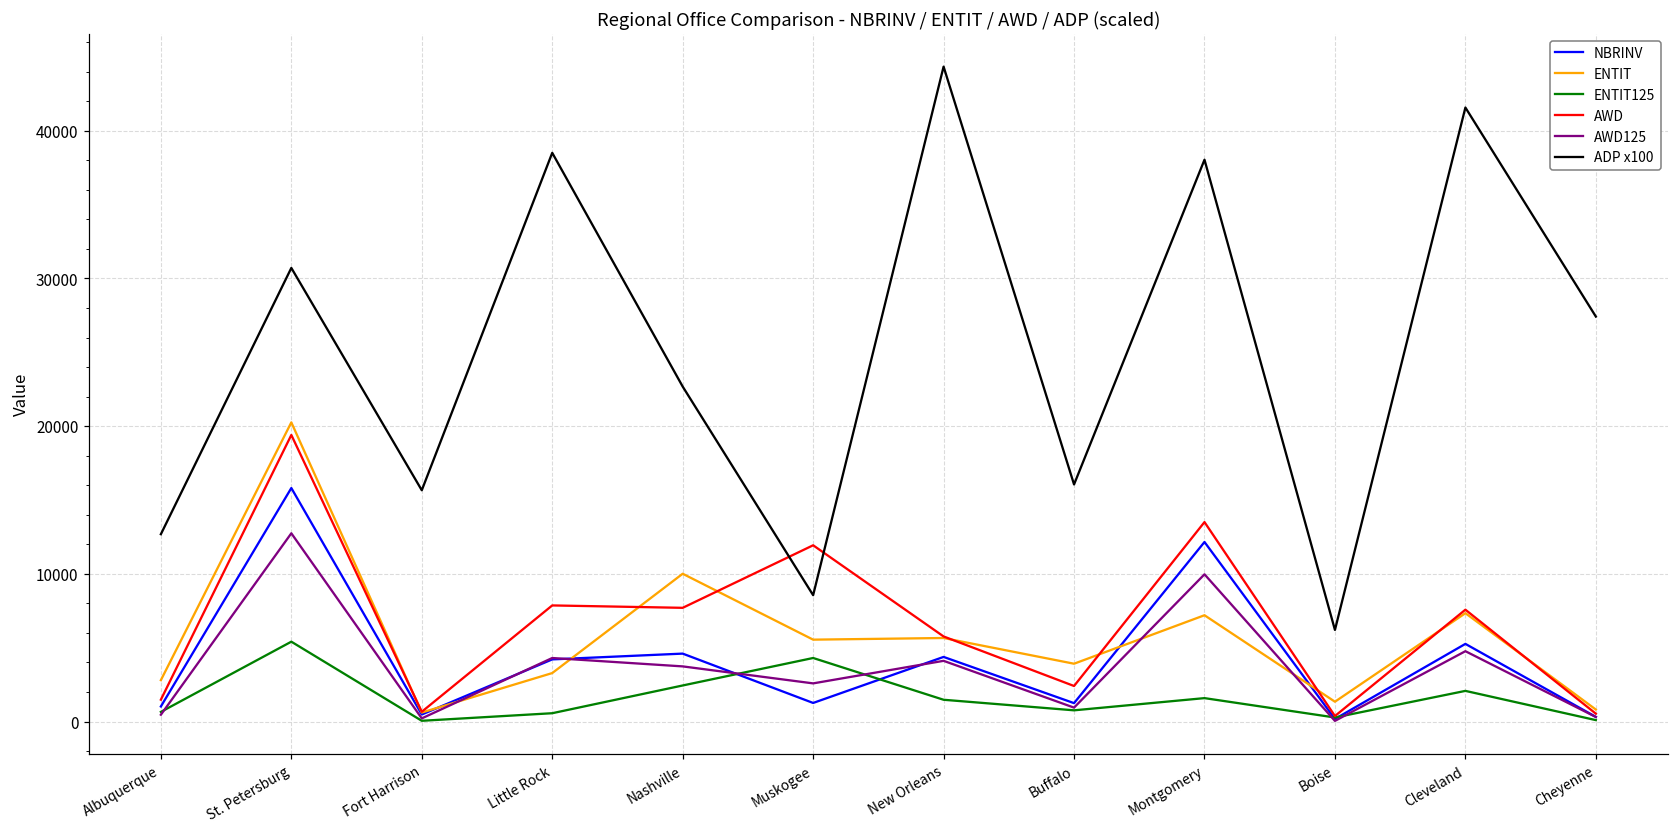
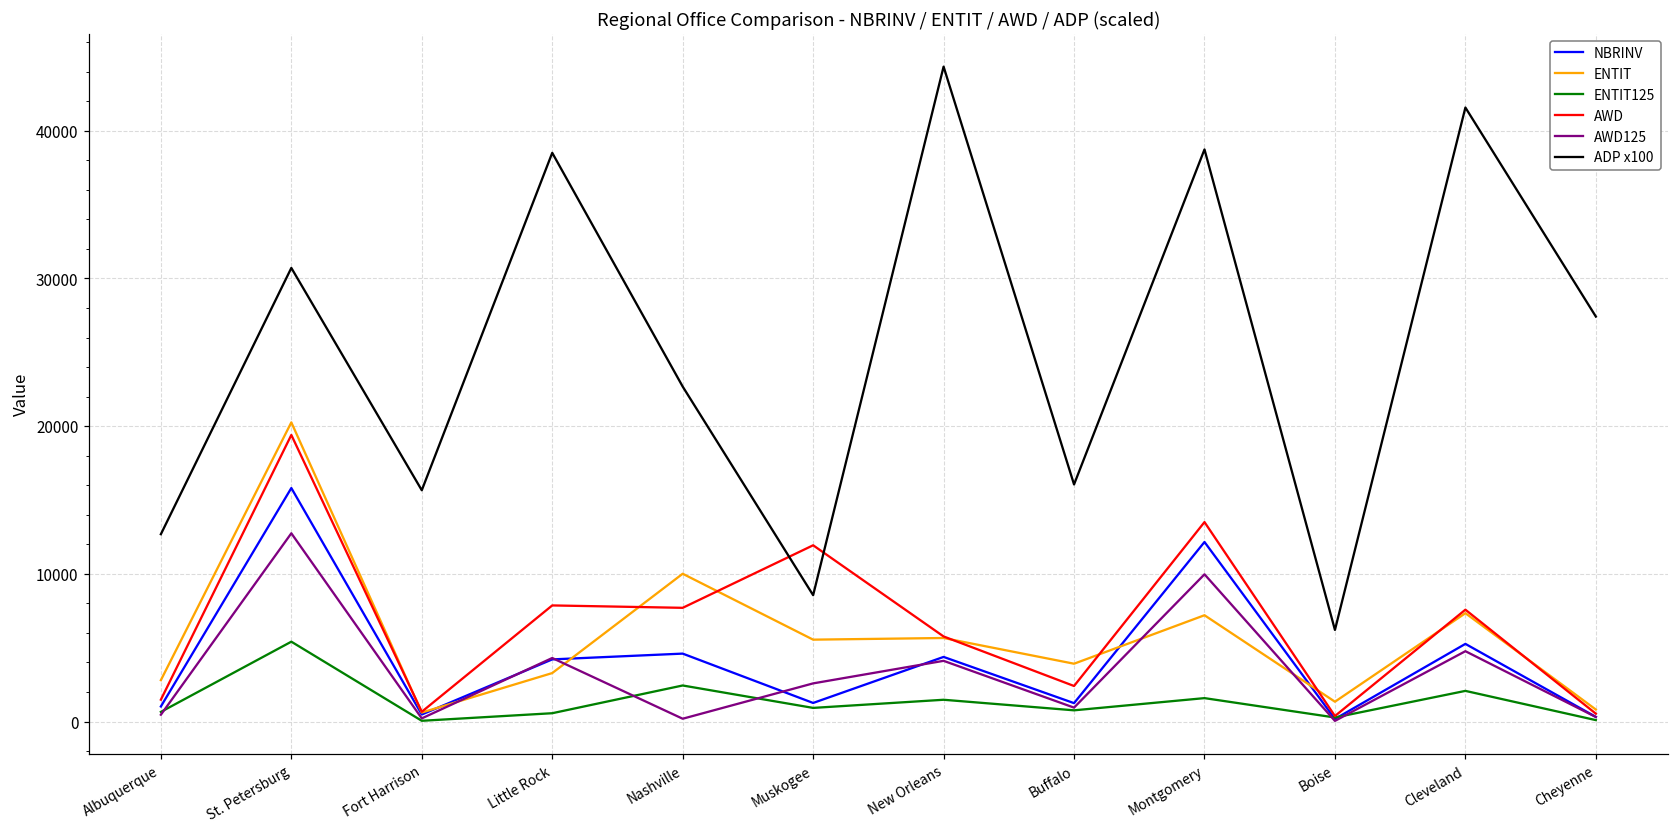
  {
    "NBRINV": {
      "Albuquerque": 1000,
      "St. Petersburg": 15800,
      "Nashville": 4600,
      "Muskogee": 1300,
      "New Orleans": 4400,
      "Buffalo": 1200,
      "Montgomery": 12200,
      "Cleveland": 5300
    },
    "ENTIT": {
      "Albuquerque": 2800,
      "St. Petersburg": 20300,
      "Little Rock": 3300,
      "Nashville": 10000,
      "Muskogee": 5500,
      "Buffalo": 3900,
      "Montgomery": 7200,
      "Boise": 1300,
      "Cleveland": 7300,
      "Cheyenne": 800
    },
    "ENTIT125": {
      "Albuquerque": 700,
      "St. Petersburg": 5400,
      "Little Rock": 600,
      "Nashville": 2400,
-     "Muskogee": 4300,
+     "Muskogee": 900,
      "New Orleans": 1500,
      "Montgomery": 1600,
      "Cleveland": 2100,
      "Cheyenne": 100
    },
    "AWD": {
      "Albuquerque": 1500,
      "St. Petersburg": 19400,
      "Little Rock": 7900,
      "Nashville": 7700,
      "Muskogee": 11900,
      "Buffalo": 2400,
      "Montgomery": 13500,
      "Cleveland": 7600,
      "Cheyenne": 500
    },
    "AWD125": {
      "Albuquerque": 500,
      "St. Petersburg": 12700,
-     "Nashville": 3700,
+     "Nashville": 200,
      "Muskogee": 2600,
      "New Orleans": 4100,
      "Montgomery": 10000,
      "Cleveland": 4800
    },
    "ADP x100": {
      "Albuquerque": 12700,
      "St. Petersburg": 30700,
      "Fort Harrison": 15700,
      "Little Rock": 38500,
      "Nashville": 22700,
      "Muskogee": 8600,
      "New Orleans": 44300,
      "Buffalo": 16100,
-     "Montgomery": 38000,
+     "Montgomery": 38700,
      "Boise": 6200,
      "Cleveland": 41600,
      "Cheyenne": 27400
    }
  }
